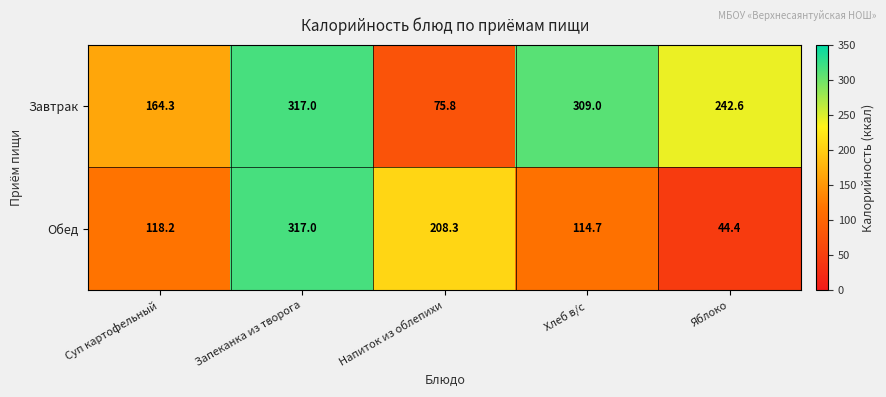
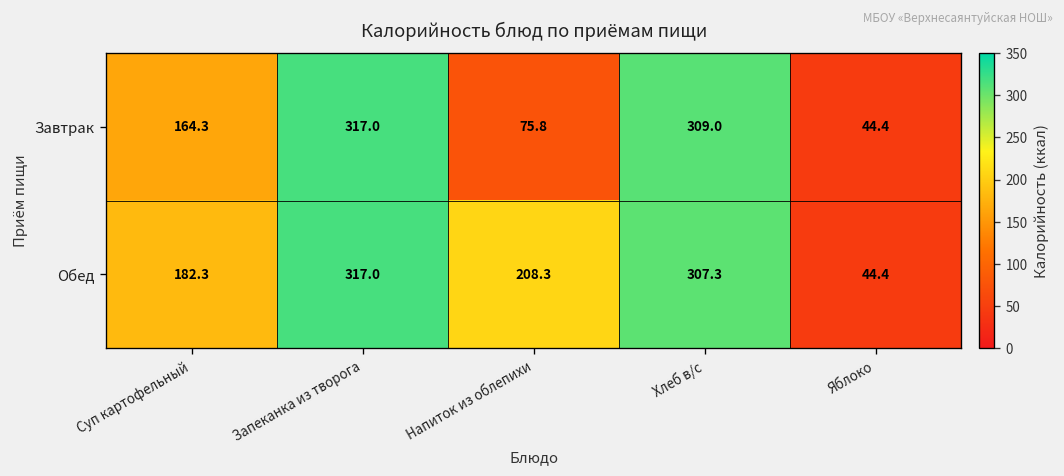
  {
    "Завтрак": {
      "Суп картофельный": 164.3,
      "Запеканка из творога": 317.0,
      "Напиток из облепихи": 75.8,
      "Хлеб в/с": 309.0,
-     "Яблоко": 242.6
+     "Яблоко": 44.4
    },
    "Обед": {
-     "Суп картофельный": 118.2,
+     "Суп картофельный": 182.3,
      "Запеканка из творога": 317.0,
      "Напиток из облепихи": 208.3,
-     "Хлеб в/с": 114.7,
+     "Хлеб в/с": 307.3,
      "Яблоко": 44.4
    }
  }
